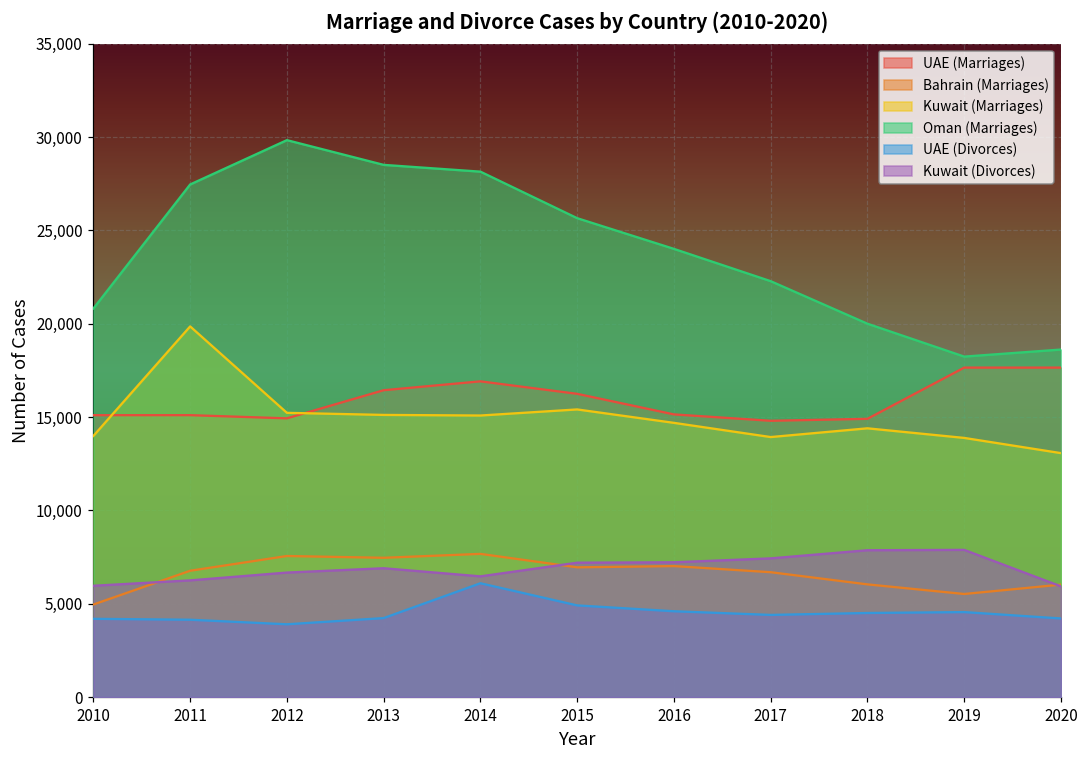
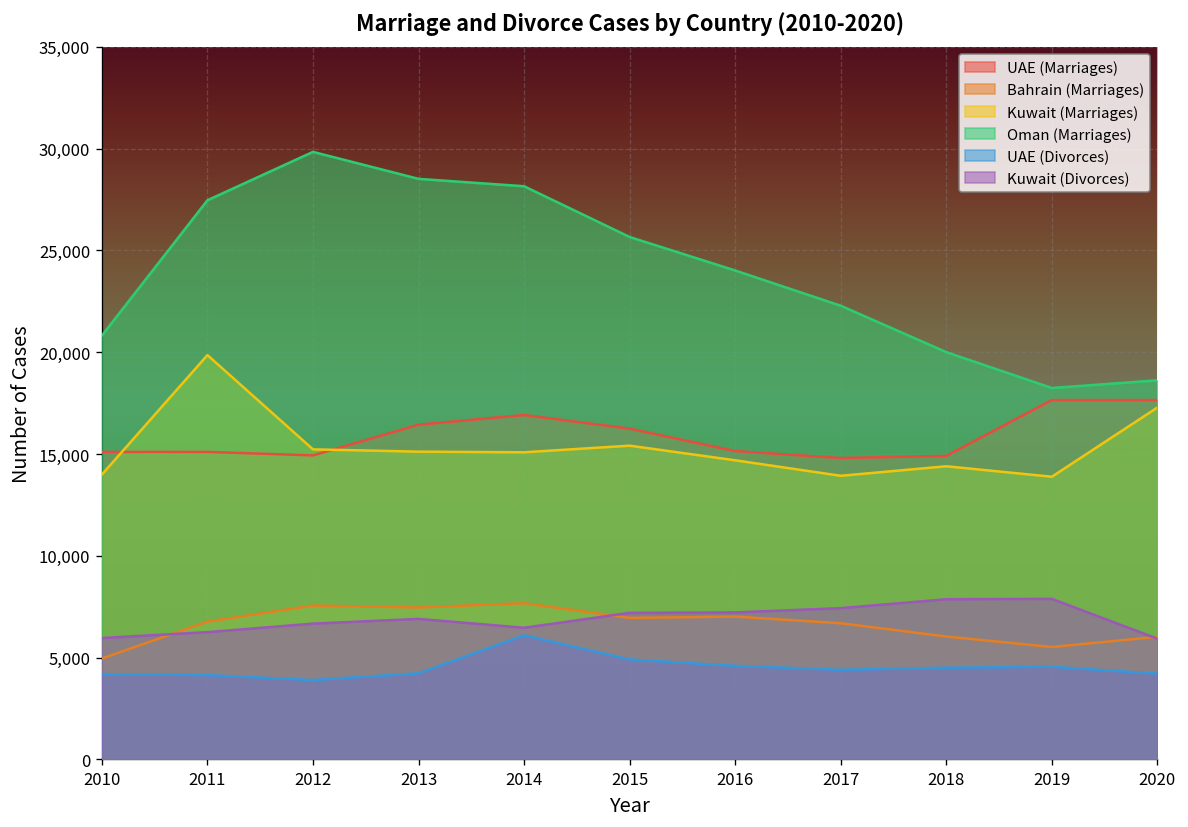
  {
    "Kuwait (Marriages)": {
      "2010": "14,000",
      "2011": "19,900",
      "2012": "15,200",
      "2013": "15,100",
      "2014": "15,100",
      "2015": "15,400",
      "2016": "14,700",
      "2017": "13,900",
      "2018": "14,400",
      "2019": "13,900",
-     "2020": "13,100"
+     "2020": "17,300"
    },
    "Oman (Marriages)": {
      "2010": "20,800",
      "2011": "27,500",
      "2012": "29,800",
      "2013": "28,500",
      "2014": "28,200",
      "2015": "25,700",
      "2016": "24,000",
      "2017": "22,300",
      "2018": "20,000",
      "2019": "18,200",
      "2020": "18,600"
    },
    "UAE (Divorces)": {
      "2010": "4,200",
      "2011": "4,100",
      "2012": "3,900",
      "2013": "4,200",
      "2014": "6,100",
      "2015": "4,900",
      "2016": "4,600",
      "2017": "4,400",
      "2018": "4,500",
      "2019": "4,600",
      "2020": "4,200"
    },
    "Kuwait (Divorces)": {
      "2010": "6,000",
      "2011": "6,300",
      "2012": "6,700",
      "2013": "6,900",
      "2014": "6,500",
      "2015": "7,200",
      "2016": "7,200",
      "2017": "7,400",
      "2018": "7,900",
      "2019": "7,900"
    }
  }
